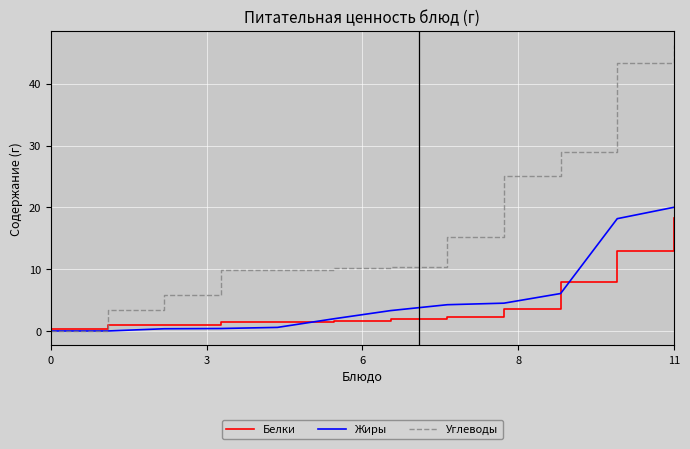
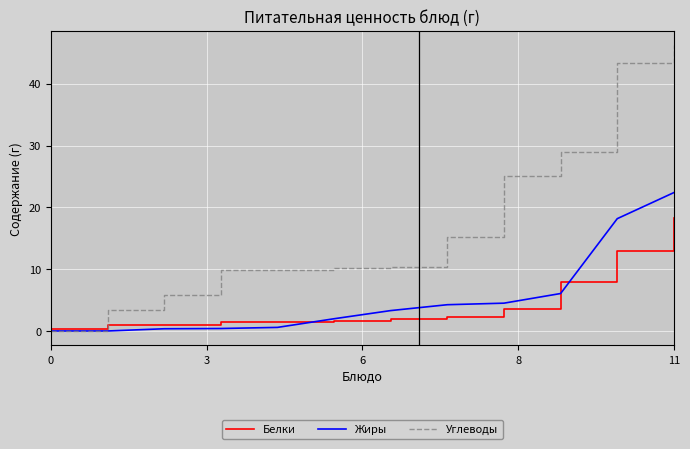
  {
    "Белки": {
      "11": 18
    },
    "Жиры": {
-     "11": 20
+     "11": 22
    },
    "Углеводы": {
      "11": 46
    }
  }
